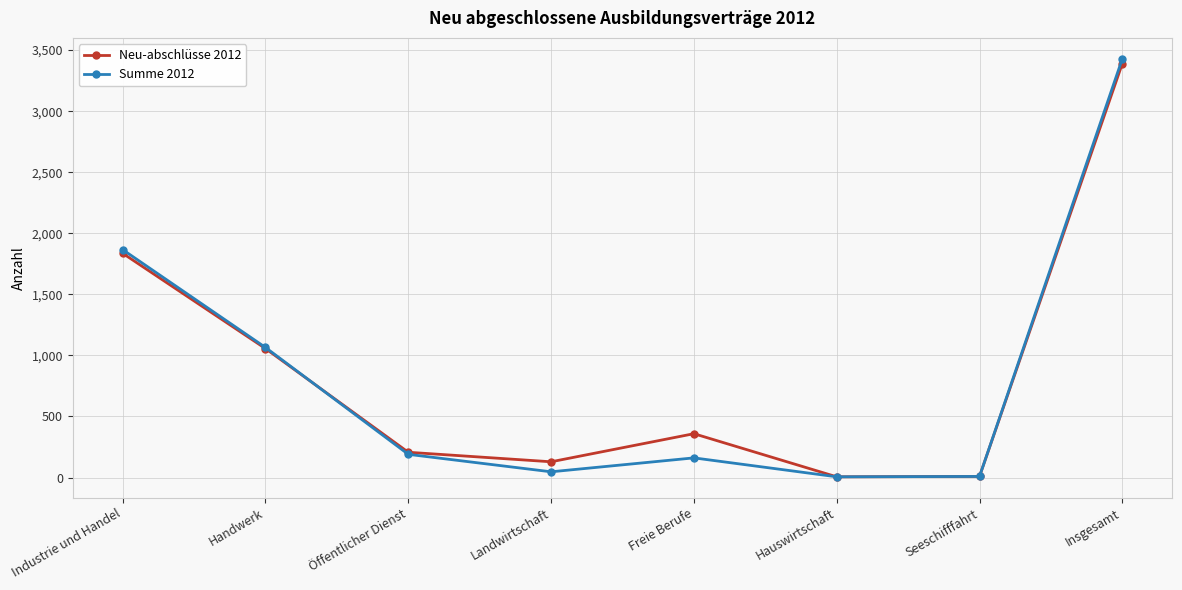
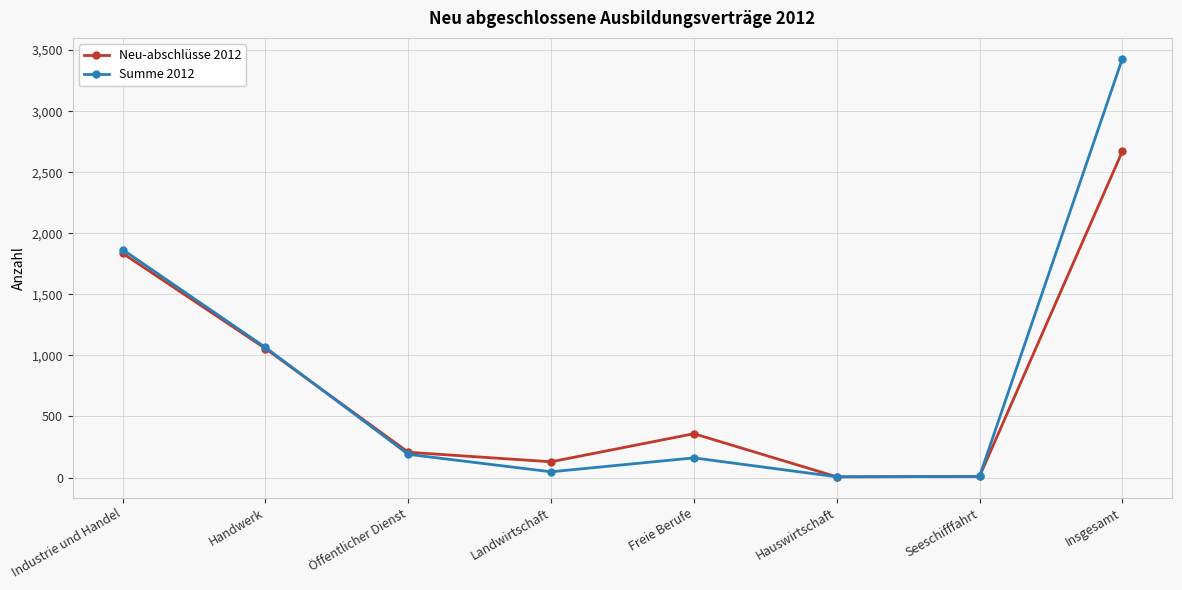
  {
    "Neu-abschlüsse 2012": {
      "Industrie und Handel": "1,840",
      "Landwirtschaft": "130",
      "Freie Berufe": "360",
-     "Insgesamt": "3,390"
+     "Insgesamt": "2,670"
    },
    "Summe 2012": {
      "Industrie und Handel": "1,870",
      "Landwirtschaft": "50",
      "Freie Berufe": "160",
      "Insgesamt": "3,430"
    }
  }
